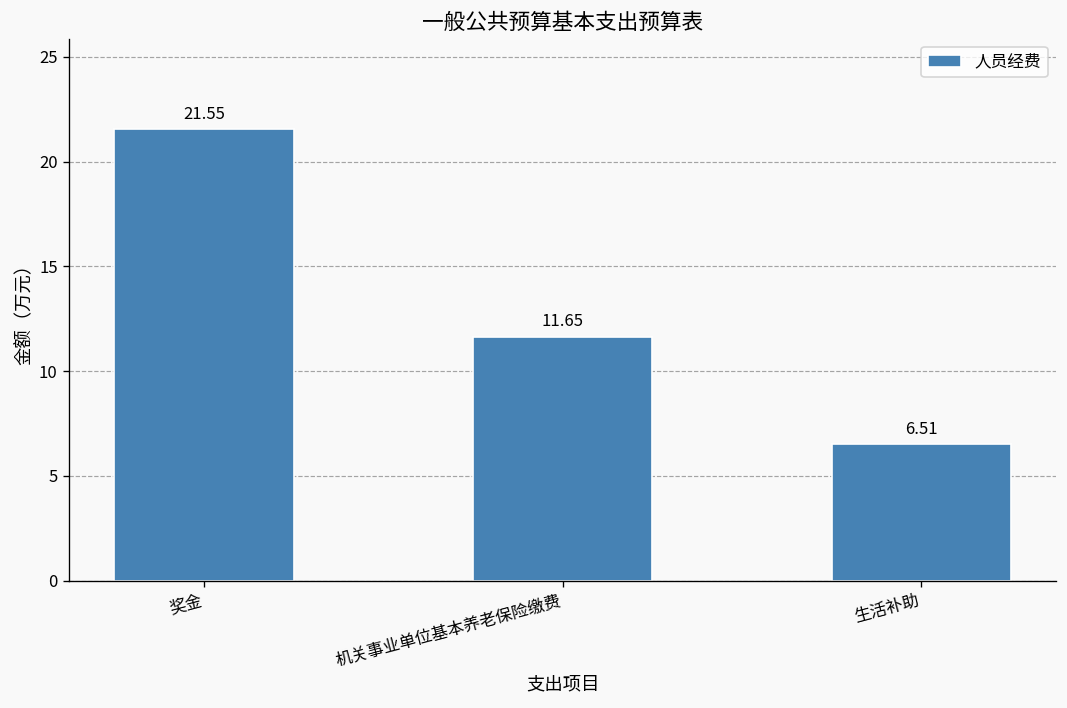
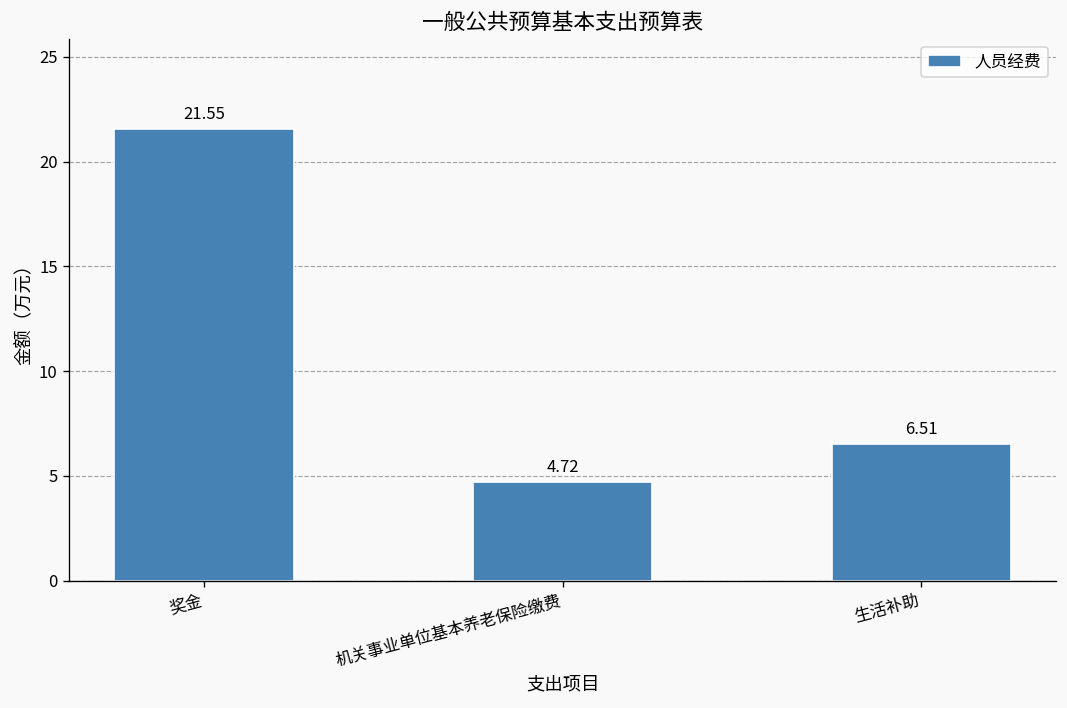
  {
    "奖金": 21.55,
-   "机关事业单位基本养老保险缴费": 11.65,
+   "机关事业单位基本养老保险缴费": 4.72,
    "生活补助": 6.51
  }
